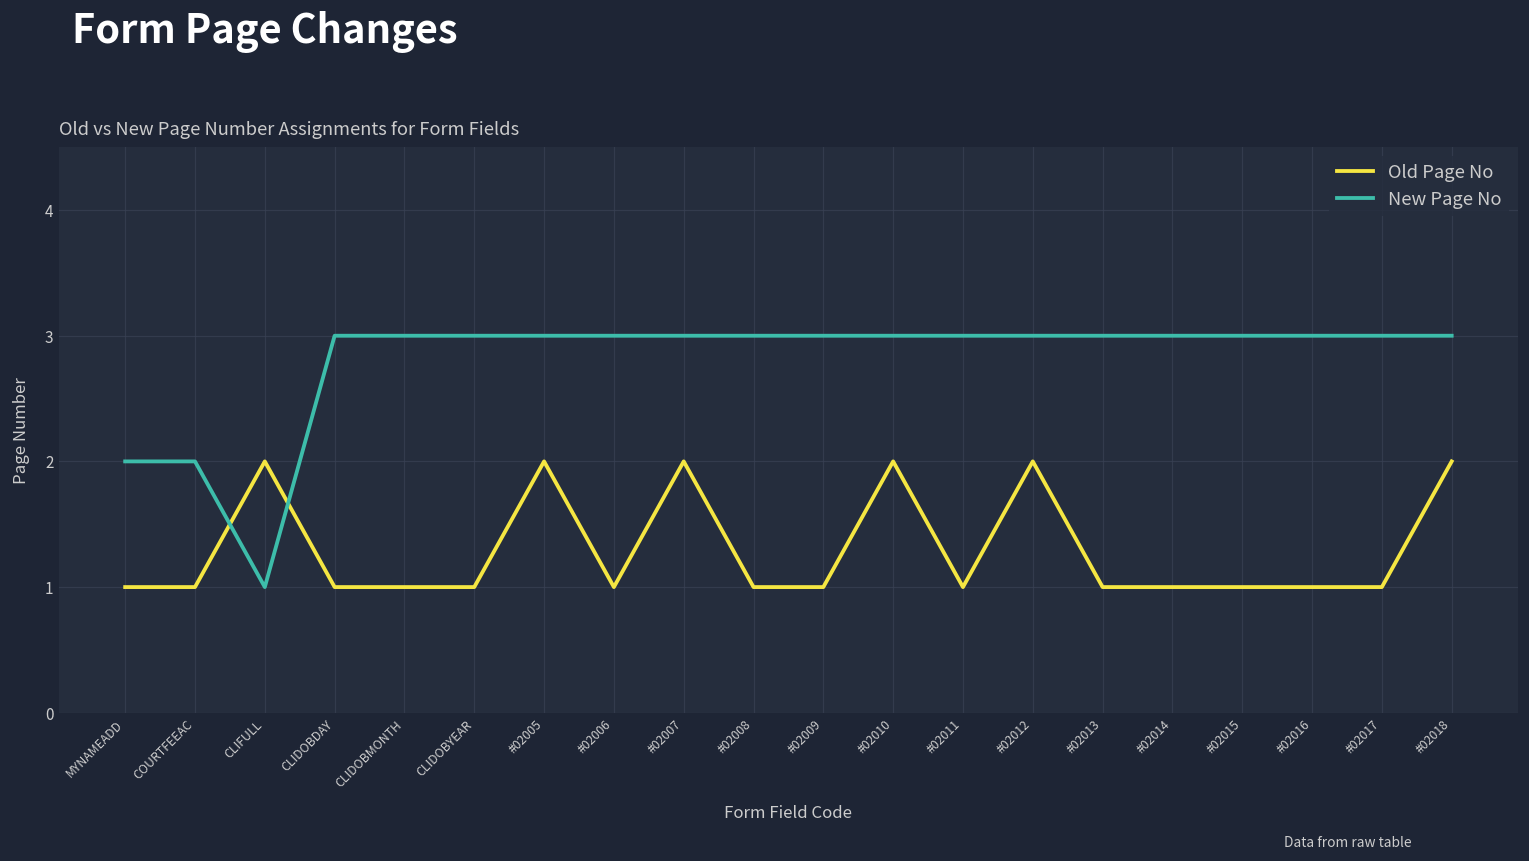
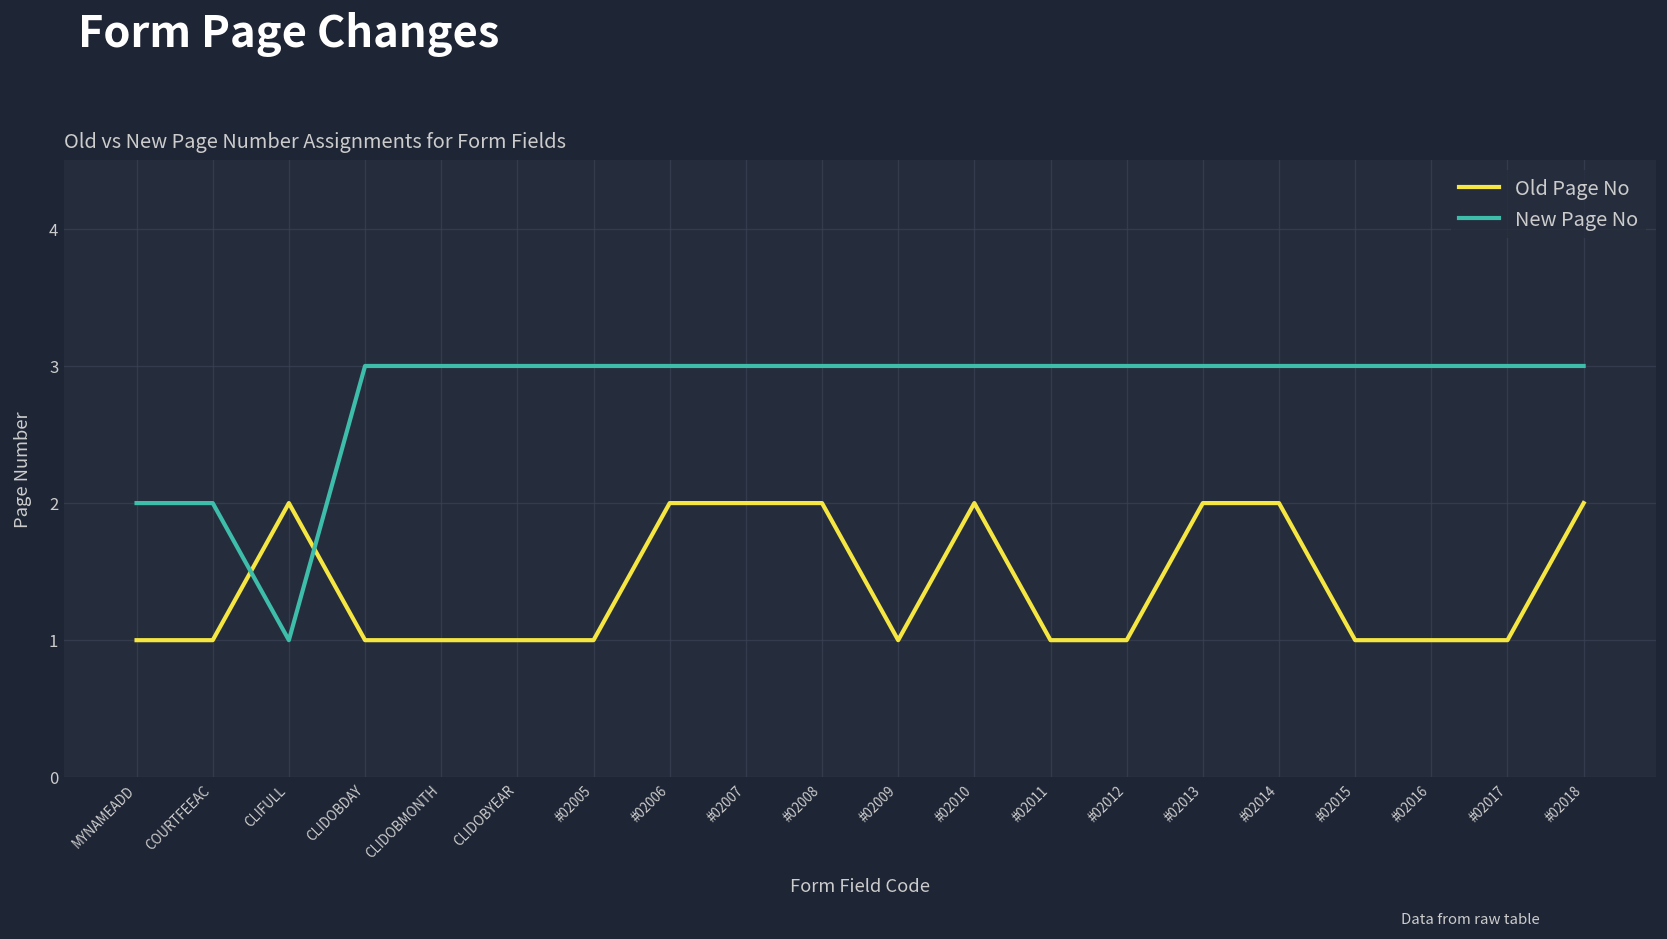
  {
    "Old Page No": {
      "MYNAMEADD": 1,
      "COURTFEEAC": 1,
      "CLIFULL": 2,
      "CLIDOBDAY": 1,
      "CLIDOBMONTH": 1,
      "CLIDOBYEAR": 1,
-     "#02005": 2,
-     "#02006": 1,
+     "#02005": 1,
+     "#02006": 2,
      "#02007": 2,
-     "#02008": 1,
+     "#02008": 2,
      "#02009": 1,
      "#02010": 2,
      "#02011": 1,
-     "#02012": 2,
-     "#02013": 1,
-     "#02014": 1,
+     "#02012": 1,
+     "#02013": 2,
+     "#02014": 2,
      "#02015": 1,
      "#02016": 1,
      "#02017": 1,
      "#02018": 2
    },
    "New Page No": {
      "MYNAMEADD": 2,
      "COURTFEEAC": 2,
      "CLIFULL": 1,
      "CLIDOBDAY": 3,
      "CLIDOBMONTH": 3,
      "CLIDOBYEAR": 3,
      "#02005": 3,
      "#02006": 3,
      "#02007": 3,
      "#02008": 3,
      "#02009": 3,
      "#02010": 3,
      "#02011": 3,
      "#02012": 3,
      "#02013": 3,
      "#02014": 3,
      "#02015": 3,
      "#02016": 3,
      "#02017": 3,
      "#02018": 3
    }
  }
